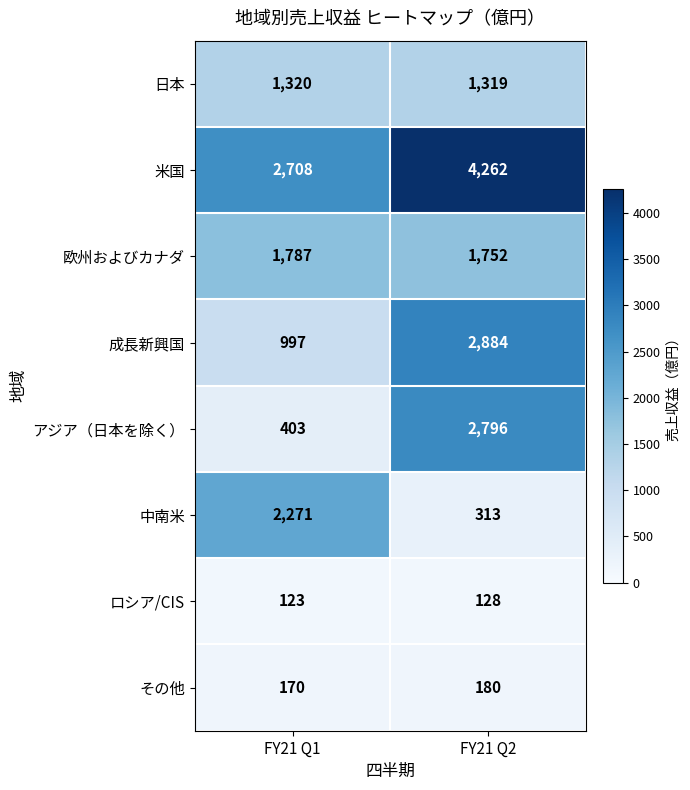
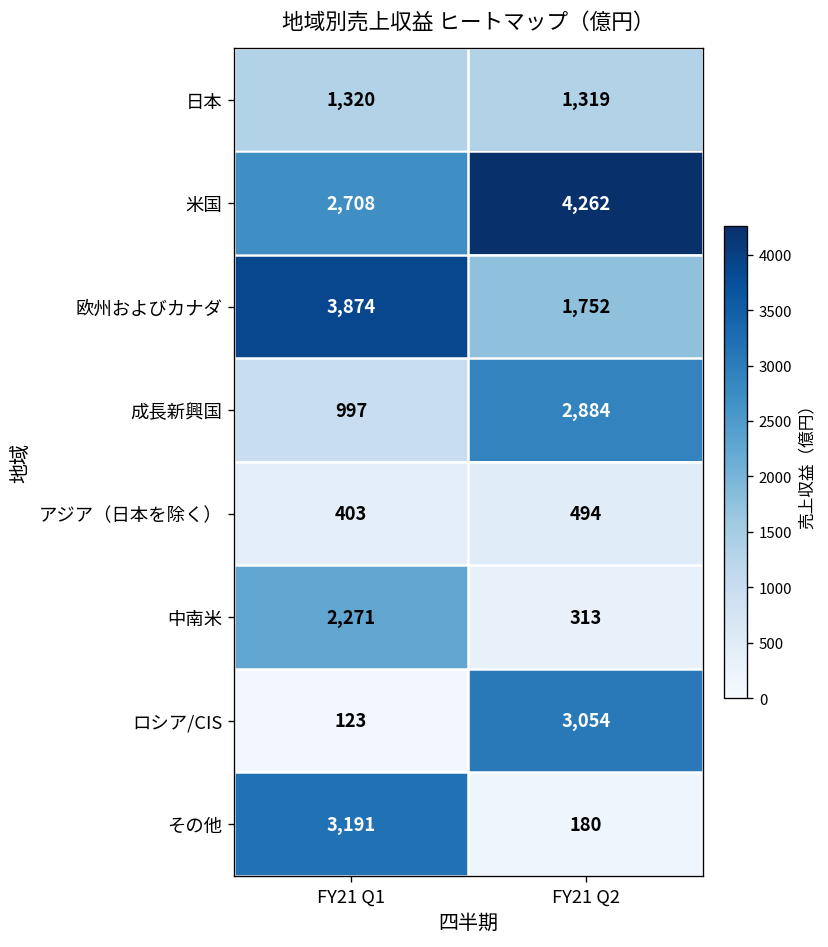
  {
    "日本": {
      "FY21 Q1": "1,320",
      "FY21 Q2": "1,319"
    },
    "米国": {
      "FY21 Q1": "2,708",
      "FY21 Q2": "4,262"
    },
    "欧州およびカナダ": {
-     "FY21 Q1": "1,787",
+     "FY21 Q1": "3,874",
      "FY21 Q2": "1,752"
    },
    "成長新興国": {
      "FY21 Q1": "997",
      "FY21 Q2": "2,884"
    },
    "アジア（日本を除く）": {
      "FY21 Q1": "403",
-     "FY21 Q2": "2,796"
+     "FY21 Q2": "494"
    },
    "中南米": {
      "FY21 Q1": "2,271",
      "FY21 Q2": "313"
    },
    "ロシア/CIS": {
      "FY21 Q1": "123",
-     "FY21 Q2": "128"
+     "FY21 Q2": "3,054"
    },
    "その他": {
-     "FY21 Q1": "170",
+     "FY21 Q1": "3,191",
      "FY21 Q2": "180"
    }
  }
